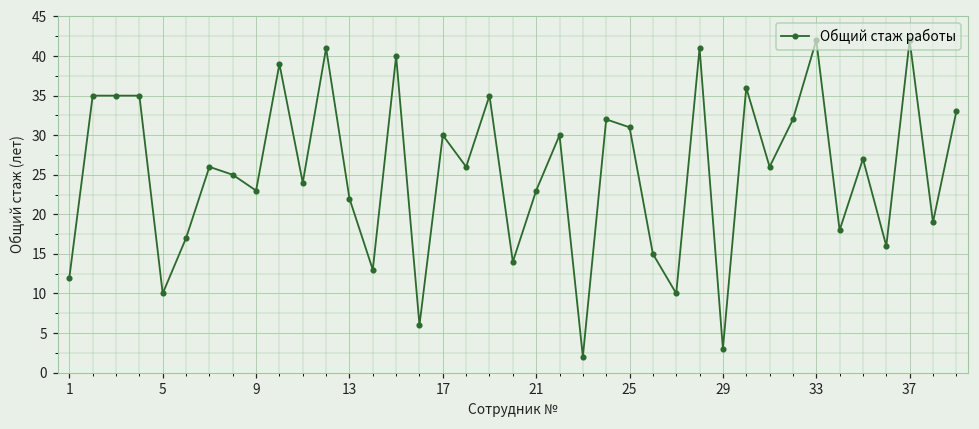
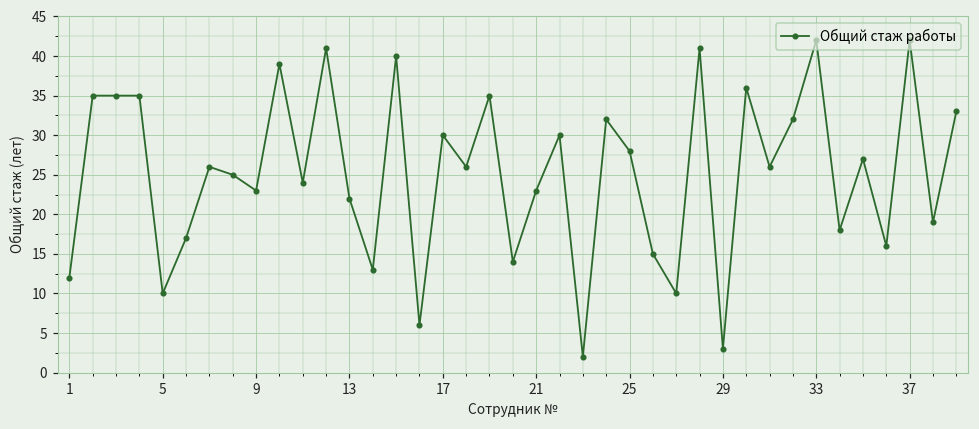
  {
    "1": 12,
    "5": 10,
    "9": 23,
    "13": 22,
    "17": 30,
    "21": 23,
-   "25": 31,
+   "25": 28,
    "29": 3
  }
